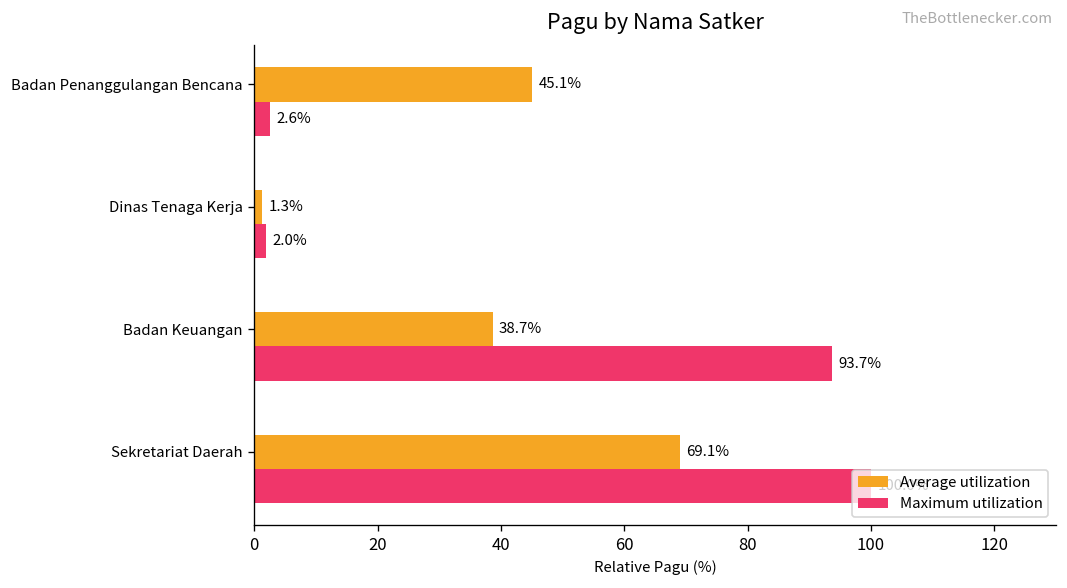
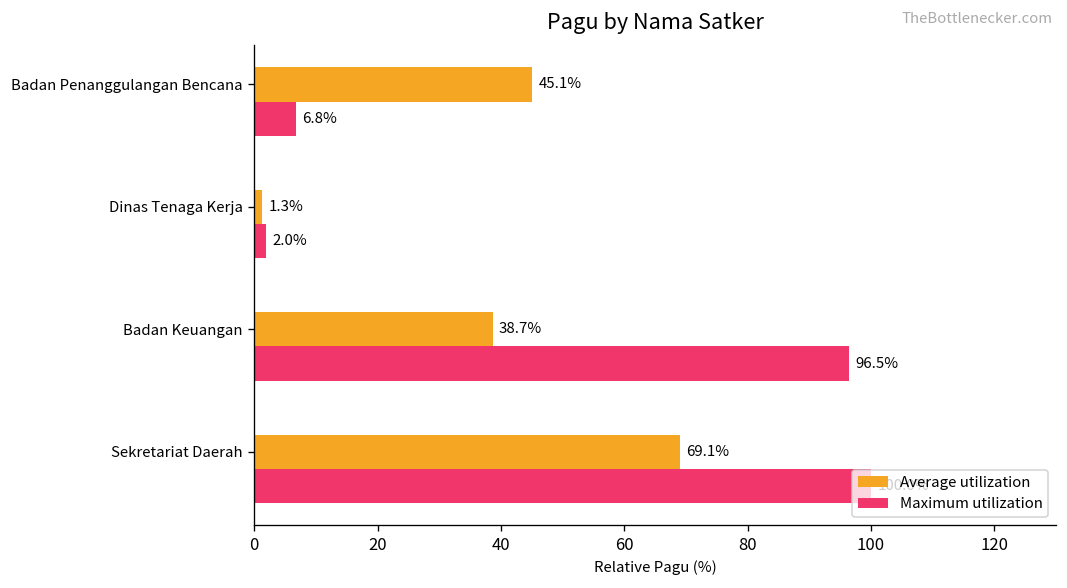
  {
    "Average utilization": {
      "Badan Penanggulangan Bencana": "45.1%",
      "Dinas Tenaga Kerja": "1.3%",
      "Badan Keuangan": "38.7%",
      "Sekretariat Daerah": "69.1%"
    },
    "Maximum utilization": {
-     "Badan Penanggulangan Bencana": "2.6%",
+     "Badan Penanggulangan Bencana": "6.8%",
      "Dinas Tenaga Kerja": "2.0%",
-     "Badan Keuangan": "93.7%"
+     "Badan Keuangan": "96.5%"
    }
  }
